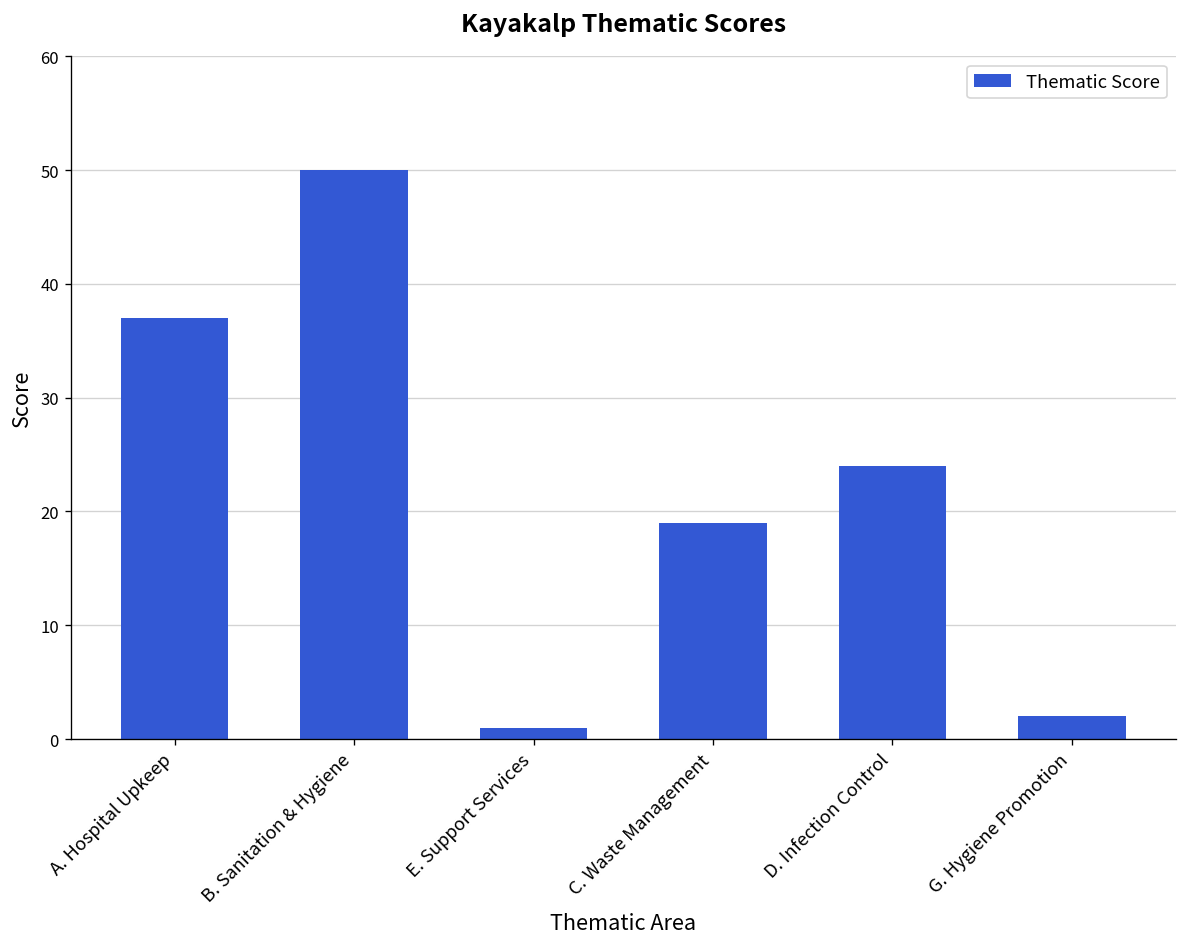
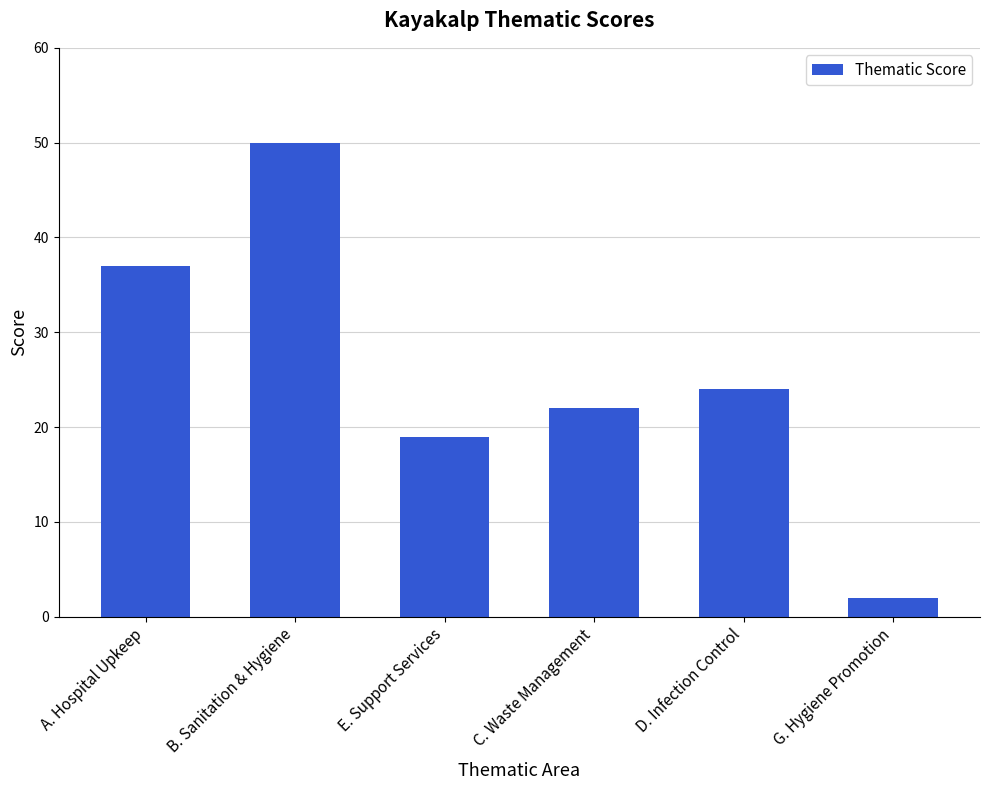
  {
    "A. Hospital Upkeep": 37,
    "B. Sanitation & Hygiene": 50,
-   "E. Support Services": 1,
-   "C. Waste Management": 19,
+   "E. Support Services": 19,
+   "C. Waste Management": 22,
    "D. Infection Control": 24,
    "G. Hygiene Promotion": 2
  }
